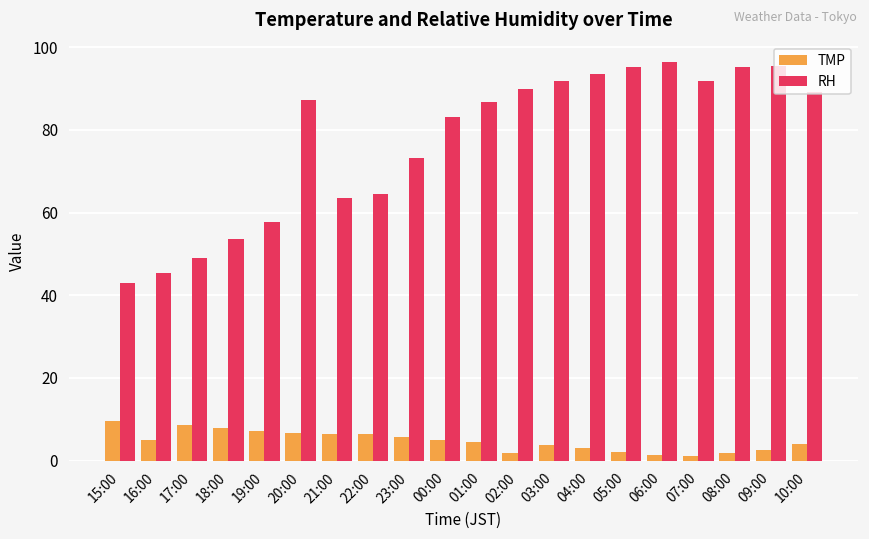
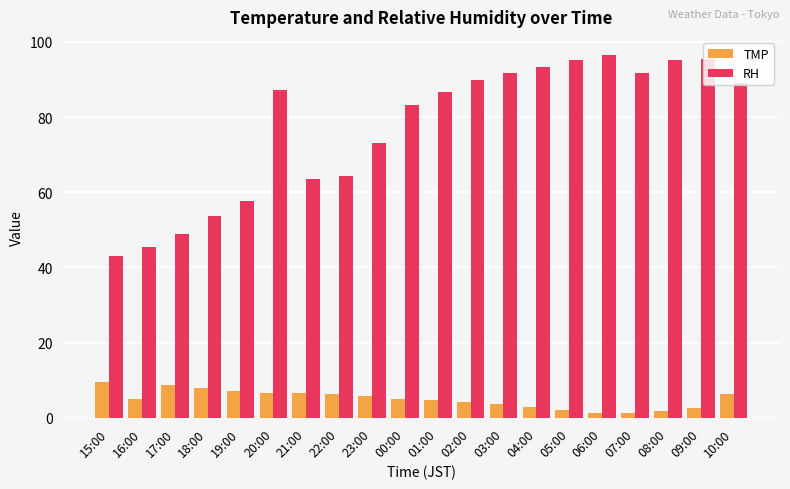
  {
    "TMP": {
      "15:00": 10,
      "16:00": 5,
      "17:00": 9,
      "18:00": 8,
      "19:00": 7,
      "20:00": 7,
      "21:00": 7,
      "22:00": 6,
      "23:00": 6,
      "00:00": 5,
      "01:00": 5,
-     "02:00": 2,
+     "02:00": 4,
      "03:00": 4,
      "04:00": 3,
      "05:00": 2,
      "06:00": 1,
      "07:00": 1,
      "08:00": 2,
      "09:00": 3,
-     "10:00": 4
+     "10:00": 6
    },
    "RH": {
      "15:00": 43,
      "16:00": 45,
      "17:00": 49,
      "18:00": 54,
      "19:00": 58,
      "20:00": 87,
      "21:00": 64,
      "22:00": 64,
      "23:00": 73,
      "00:00": 83,
      "01:00": 87,
      "02:00": 90,
      "03:00": 92,
      "04:00": 93,
      "05:00": 95,
      "06:00": 97,
      "07:00": 92,
      "08:00": 95
    }
  }
